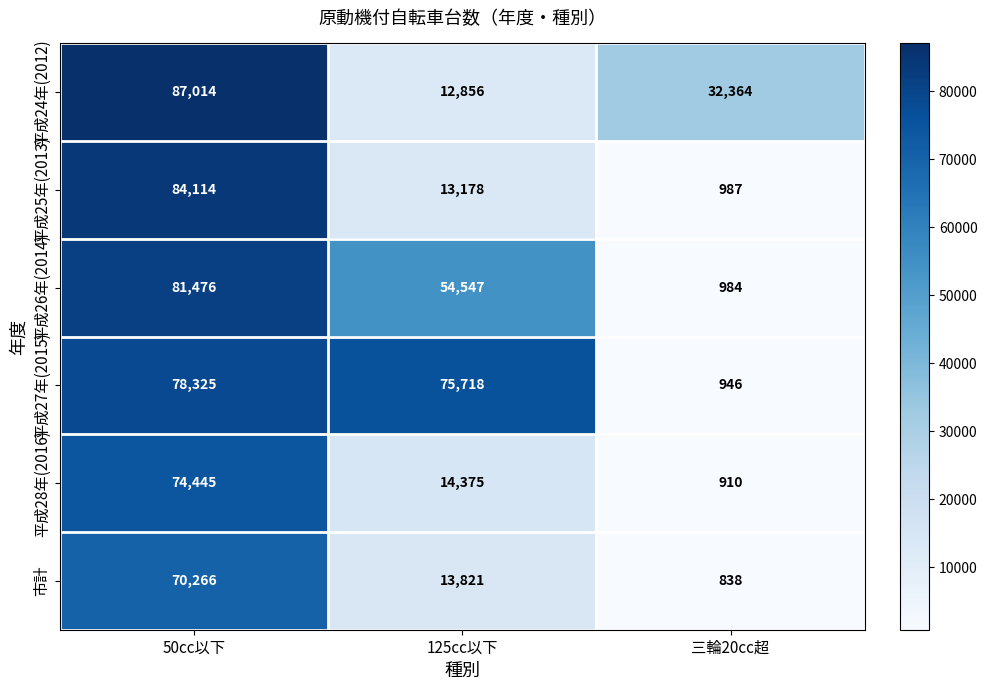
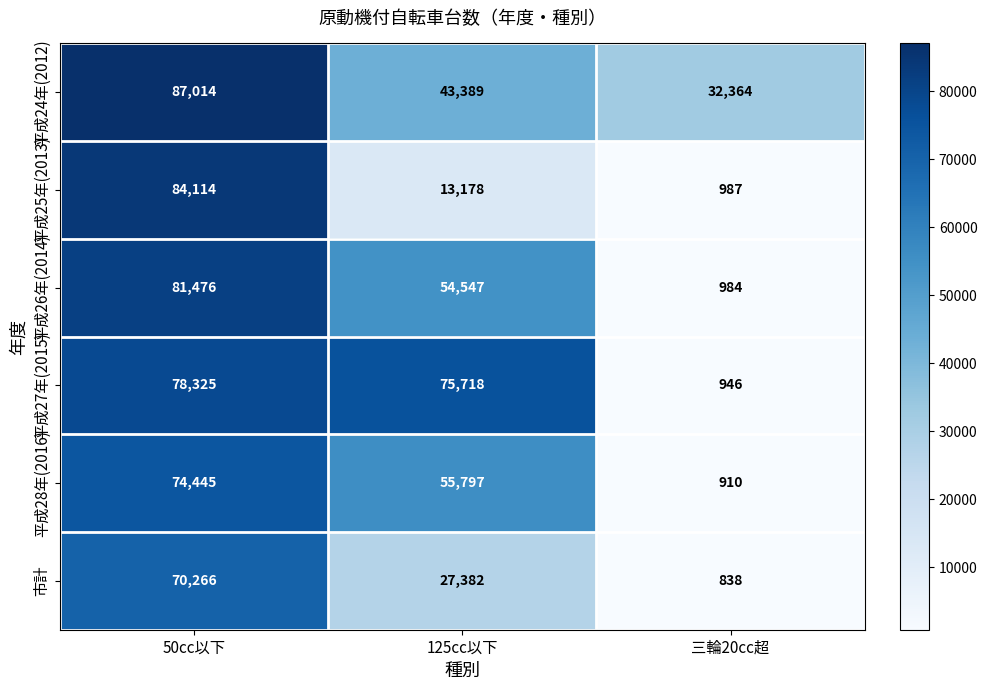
  {
    "平成24年(2012)": {
      "50cc以下": "87,014",
-     "125cc以下": "12,856",
+     "125cc以下": "43,389",
      "三輪20cc超": "32,364"
    },
    "平成25年(2013)": {
      "50cc以下": "84,114",
      "125cc以下": "13,178",
      "三輪20cc超": "987"
    },
    "平成26年(2014)": {
      "50cc以下": "81,476",
      "125cc以下": "54,547",
      "三輪20cc超": "984"
    },
    "平成27年(2015)": {
      "50cc以下": "78,325",
      "125cc以下": "75,718",
      "三輪20cc超": "946"
    },
    "平成28年(2016)": {
      "50cc以下": "74,445",
-     "125cc以下": "14,375",
+     "125cc以下": "55,797",
      "三輪20cc超": "910"
    },
    "市計": {
      "50cc以下": "70,266",
-     "125cc以下": "13,821",
+     "125cc以下": "27,382",
      "三輪20cc超": "838"
    }
  }
